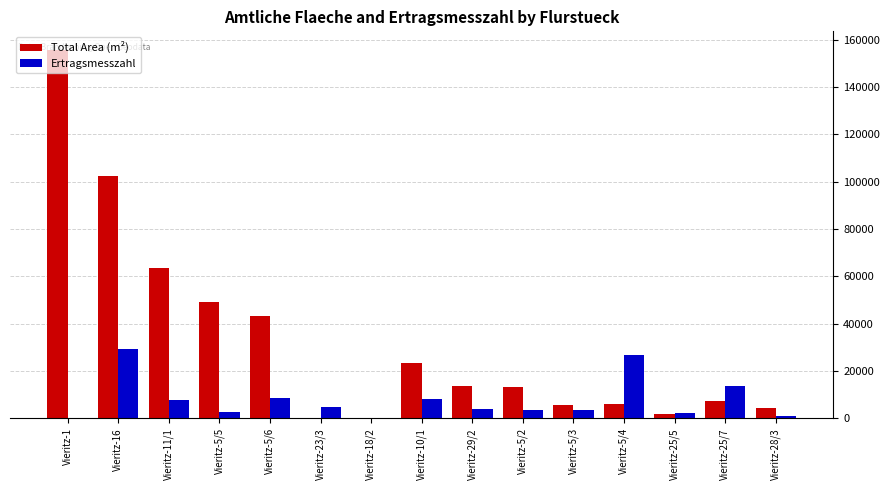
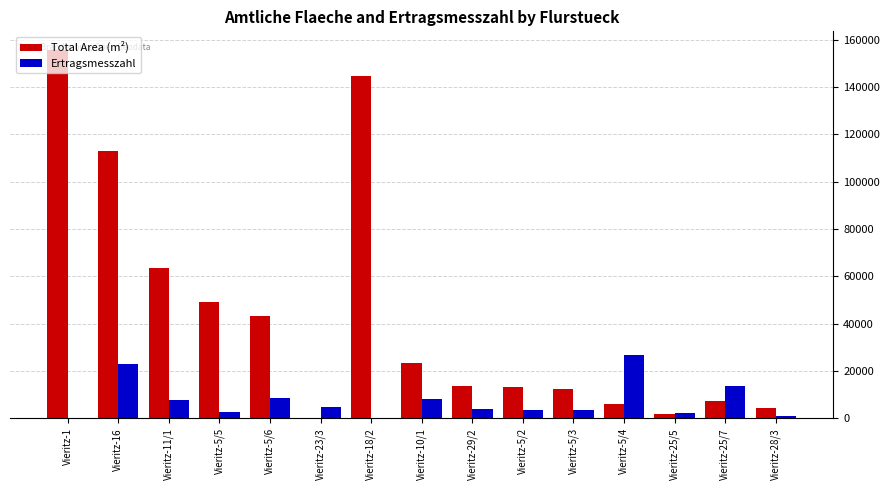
  {
    "Total Area (m²)": {
-     "Vieritz-16": 103000,
+     "Vieritz-16": 113000,
      "Vieritz-11/1": 64000,
      "Vieritz-5/5": 49000,
      "Vieritz-5/6": 43000,
-     "Vieritz-18/2": 0,
+     "Vieritz-18/2": 145000,
      "Vieritz-10/1": 23000,
      "Vieritz-29/2": 14000,
      "Vieritz-5/2": 13000,
-     "Vieritz-5/3": 6000,
+     "Vieritz-5/3": 12000,
      "Vieritz-5/4": 6000,
      "Vieritz-25/5": 2000,
      "Vieritz-25/7": 7000,
      "Vieritz-28/3": 4000
    },
    "Ertragsmesszahl": {
      "Vieritz-1": 0,
-     "Vieritz-16": 29000,
+     "Vieritz-16": 23000,
      "Vieritz-11/1": 8000,
      "Vieritz-5/5": 3000,
      "Vieritz-5/6": 9000,
      "Vieritz-23/3": 5000,
      "Vieritz-18/2": 0,
      "Vieritz-10/1": 8000,
      "Vieritz-29/2": 4000,
      "Vieritz-5/2": 3000,
      "Vieritz-5/3": 3000,
      "Vieritz-5/4": 27000,
      "Vieritz-25/5": 2000,
      "Vieritz-25/7": 14000
    }
  }
